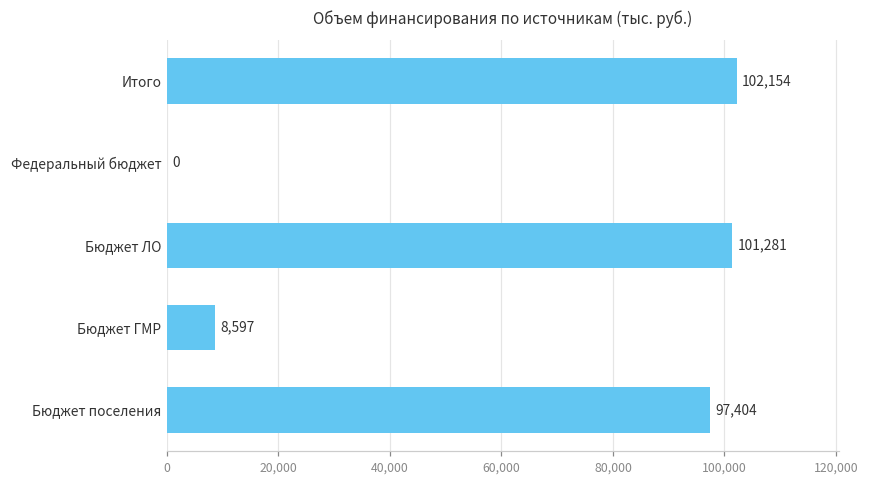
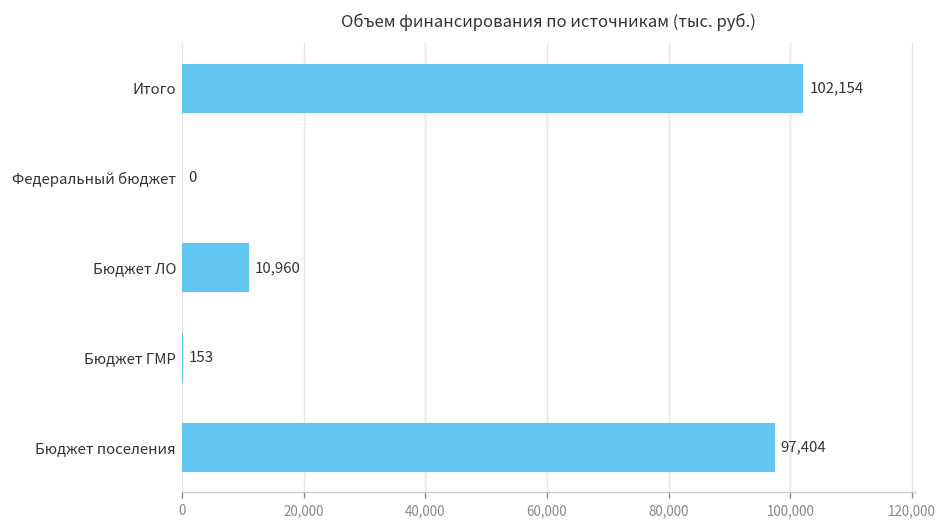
  {
    "Итого": "102,154",
    "Федеральный бюджет": "0",
-   "Бюджет ЛО": "101,281",
-   "Бюджет ГМР": "8,597",
+   "Бюджет ЛО": "10,960",
+   "Бюджет ГМР": "153",
    "Бюджет поселения": "97,404"
  }
